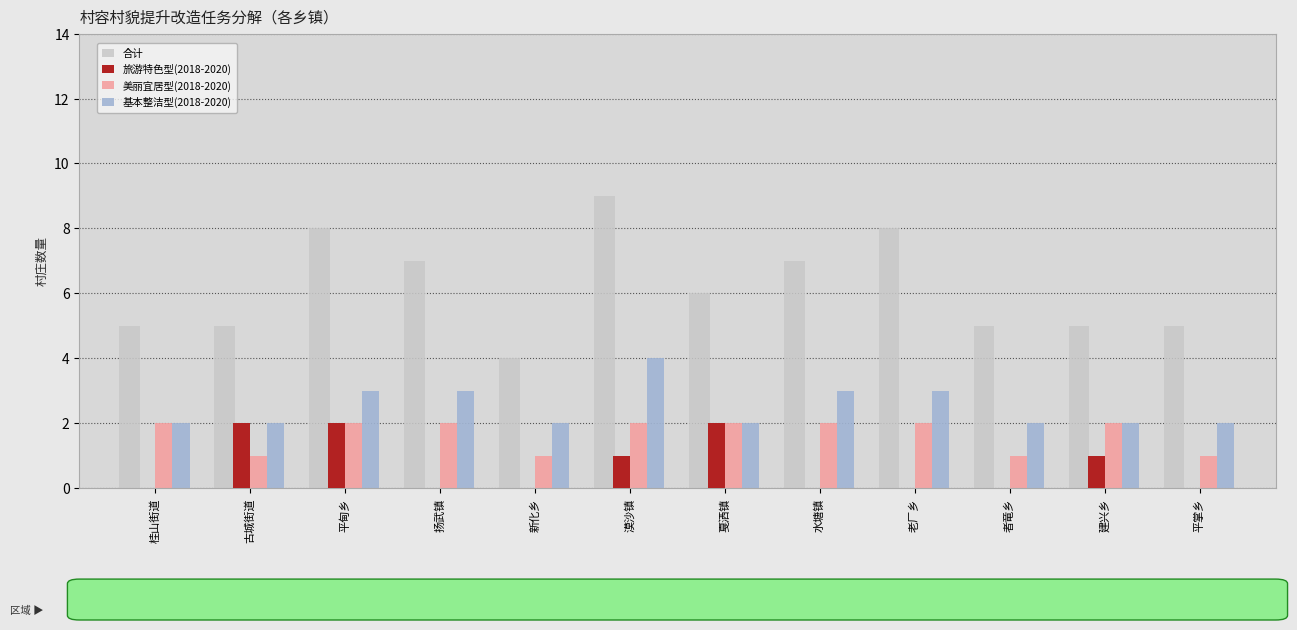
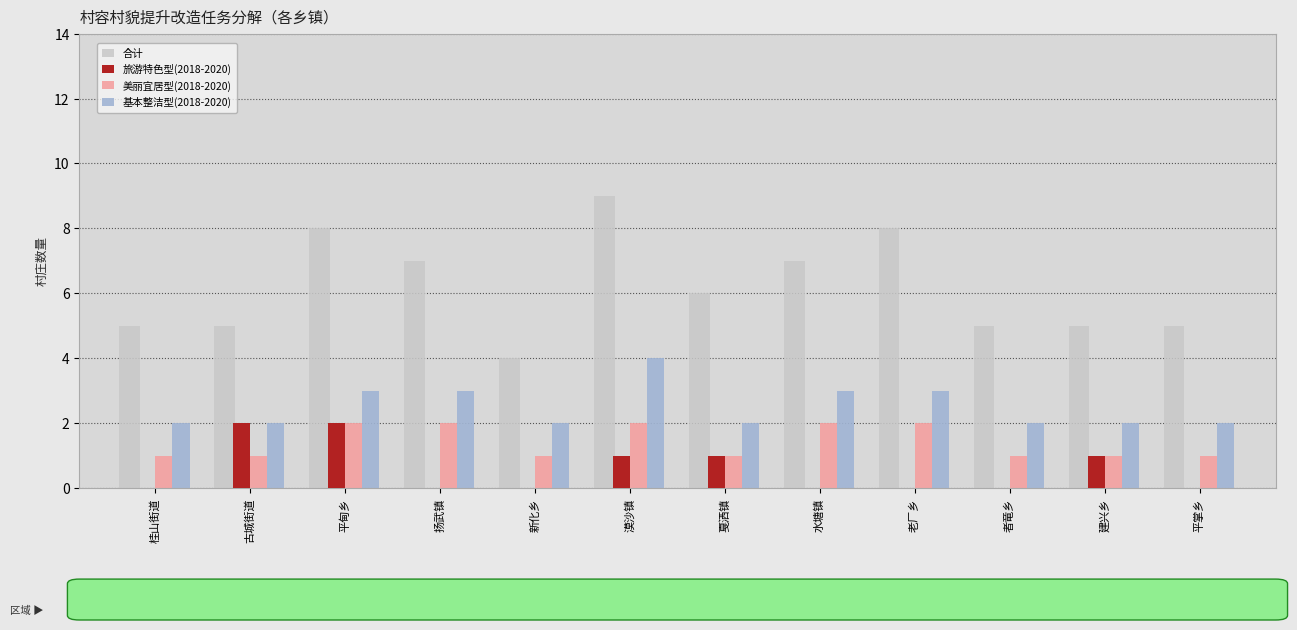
  {
    "旅游特色型(2018-2020)": {
      "桂山街道": 0,
      "古城街道": 2,
      "平甸乡": 2,
      "扬武镇": 0,
      "新化乡": 0,
      "漠沙镇": 1,
-     "戛洒镇": 2,
+     "戛洒镇": 1,
      "水塘镇": 0,
      "老厂乡": 0,
      "者竜乡": 0,
      "建兴乡": 1,
      "平掌乡": 0
    },
    "美丽宜居型(2018-2020)": {
-     "桂山街道": 2,
+     "桂山街道": 1,
      "古城街道": 1,
      "平甸乡": 2,
      "扬武镇": 2,
      "新化乡": 1,
      "漠沙镇": 2,
-     "戛洒镇": 2,
+     "戛洒镇": 1,
      "水塘镇": 2,
      "老厂乡": 2,
      "者竜乡": 1,
-     "建兴乡": 2,
+     "建兴乡": 1,
      "平掌乡": 1
    }
  }
